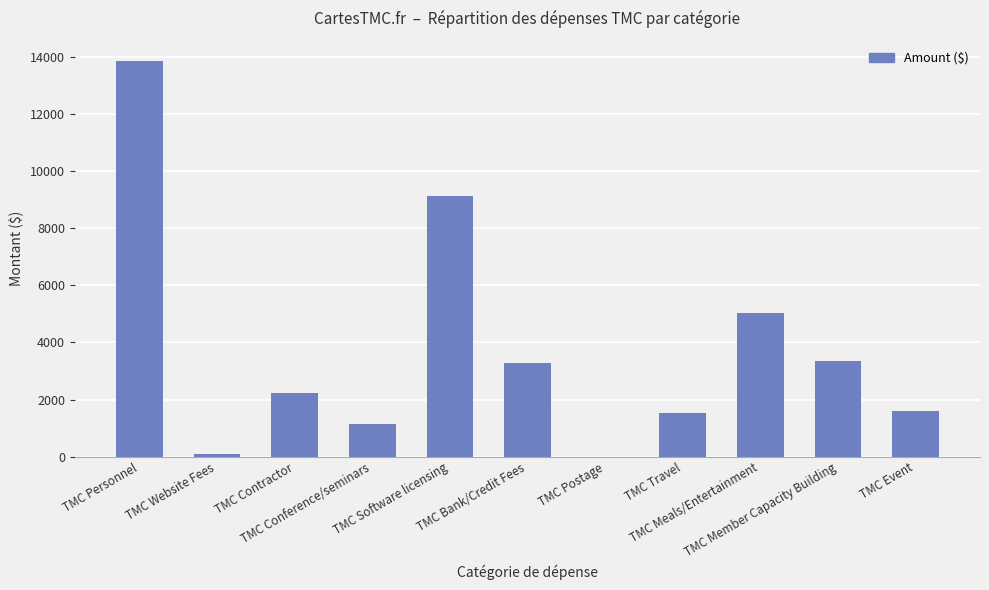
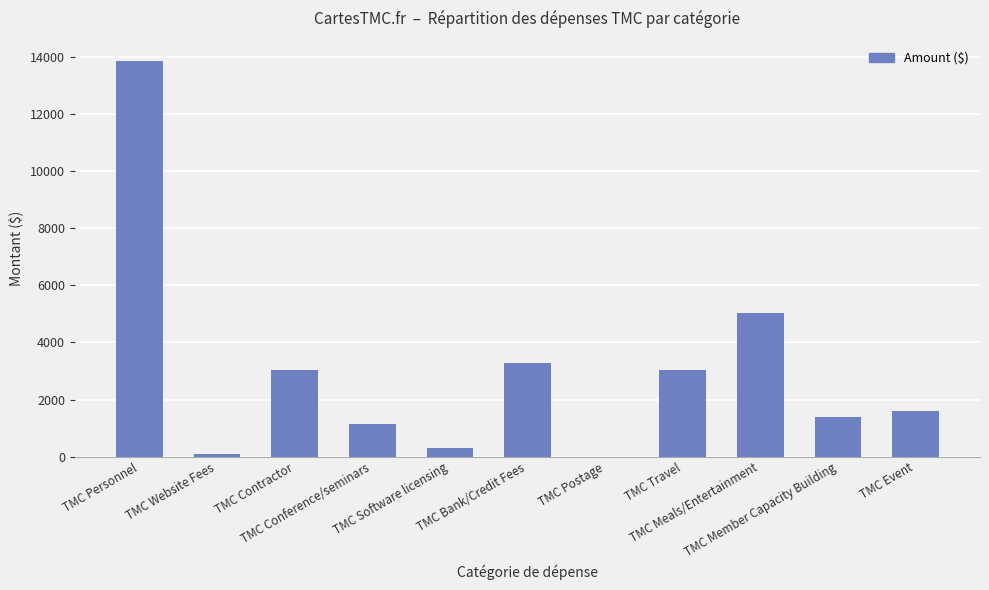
  {
    "TMC Personnel": 13900,
    "TMC Website Fees": 100,
-   "TMC Contractor": 2200,
+   "TMC Contractor": 3000,
    "TMC Conference/seminars": 1200,
-   "TMC Software licensing": 9100,
+   "TMC Software licensing": 300,
    "TMC Bank/Credit Fees": 3300,
-   "TMC Travel": 1500,
+   "TMC Travel": 3000,
    "TMC Meals/Entertainment": 5000,
-   "TMC Member Capacity Building": 3300,
+   "TMC Member Capacity Building": 1400,
    "TMC Event": 1600
  }
